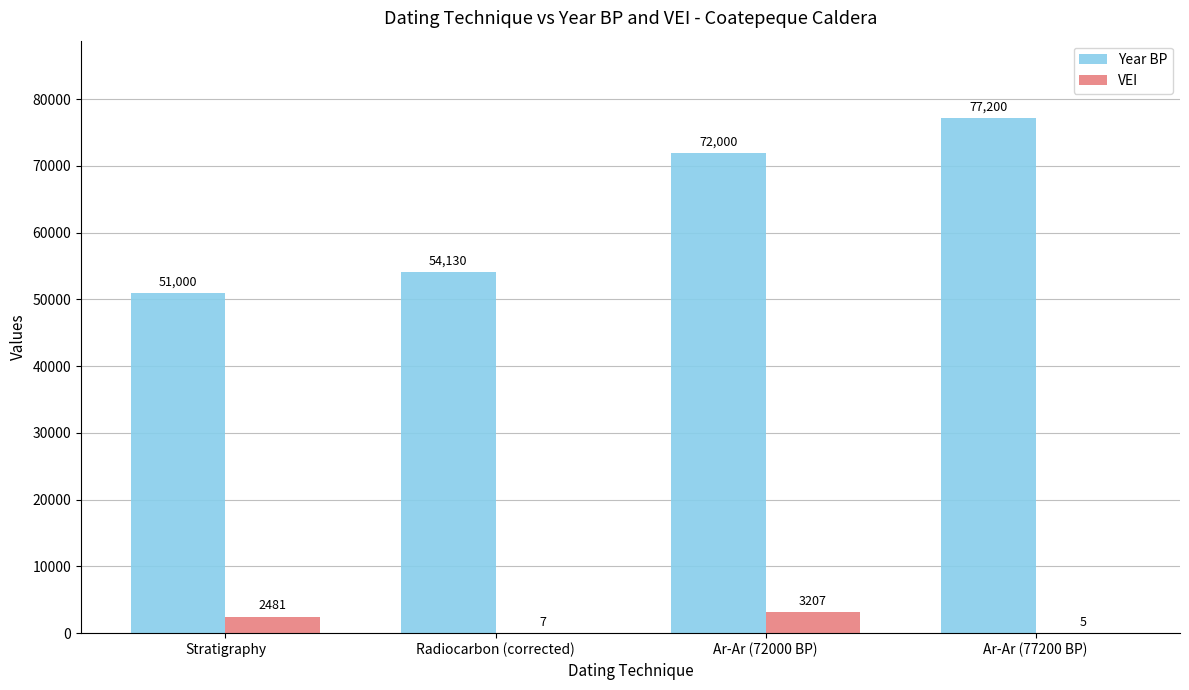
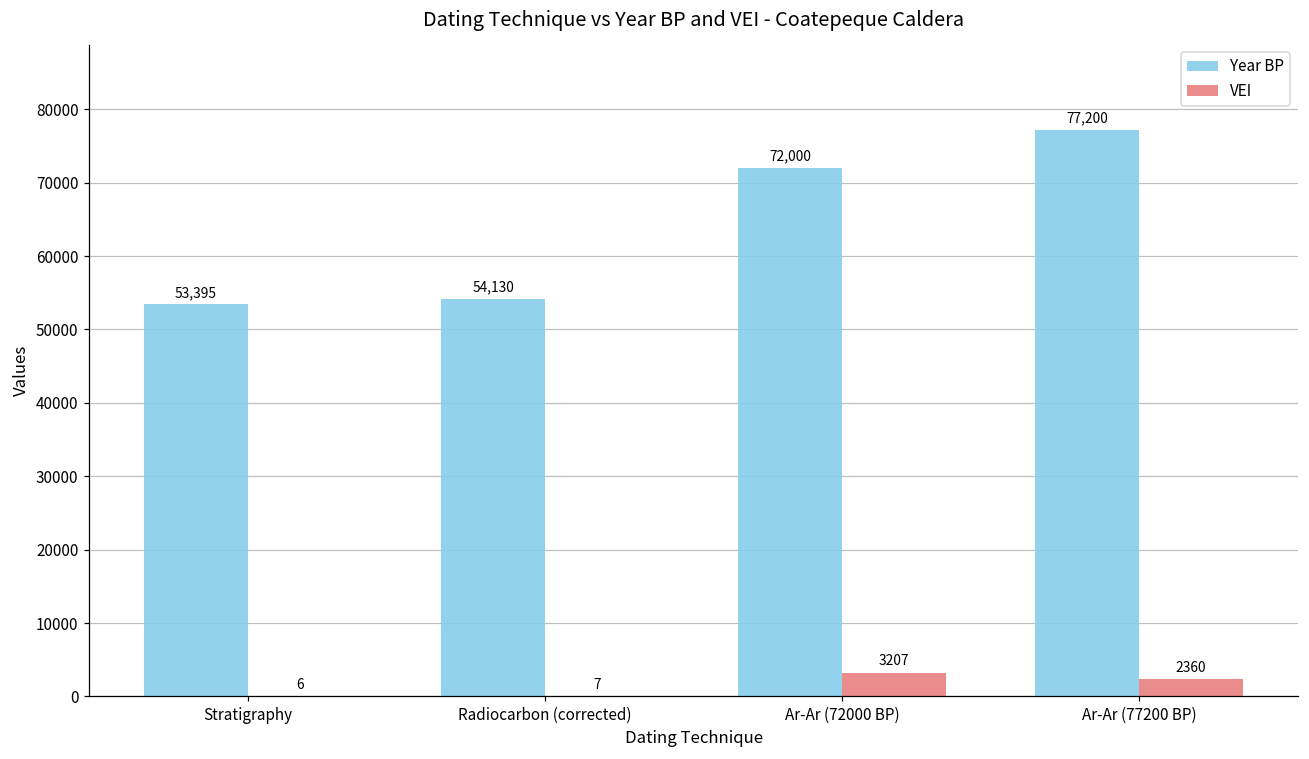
  {
    "Year BP": {
-     "Stratigraphy": "51,000",
+     "Stratigraphy": "53,395",
      "Radiocarbon (corrected)": "54,130",
      "Ar-Ar (72000 BP)": "72,000",
      "Ar-Ar (77200 BP)": "77,200"
    },
    "VEI": {
-     "Stratigraphy": "2481",
+     "Stratigraphy": "6",
      "Radiocarbon (corrected)": "7",
      "Ar-Ar (72000 BP)": "3207",
-     "Ar-Ar (77200 BP)": "5"
+     "Ar-Ar (77200 BP)": "2360"
    }
  }
